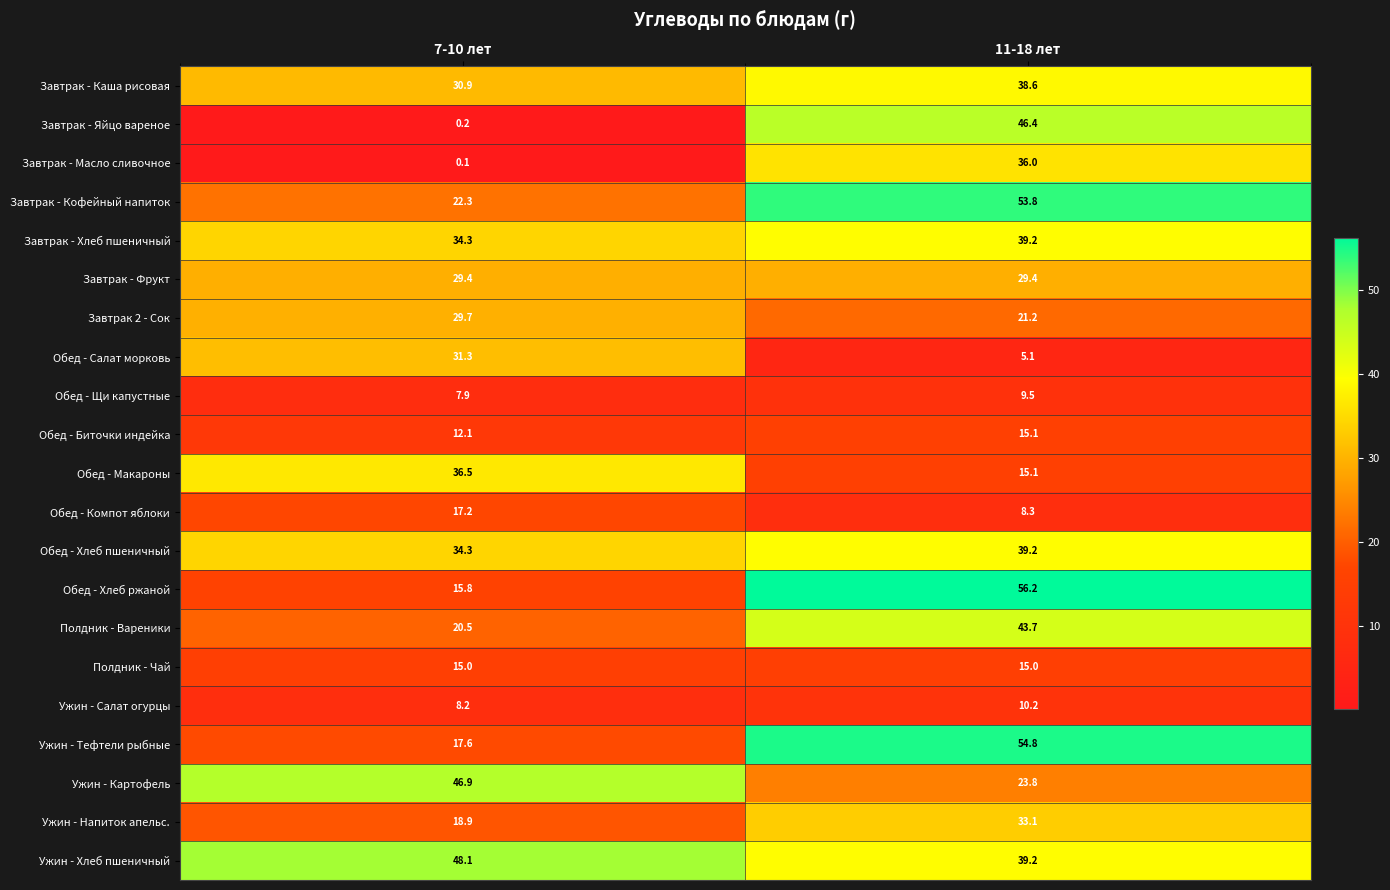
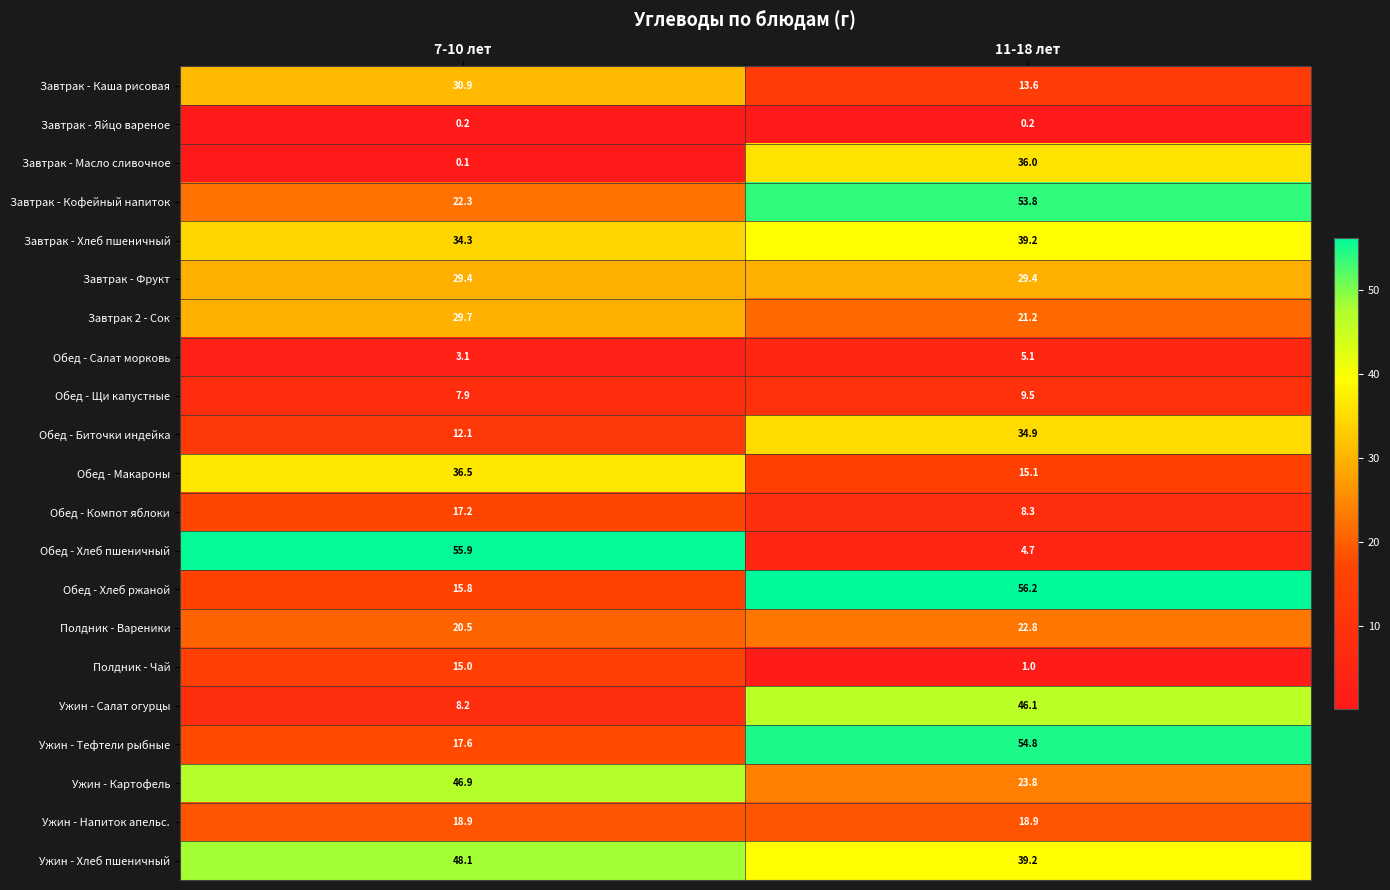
  {
    "Завтрак - Каша рисовая": {
      "7-10 лет": 30.9,
-     "11-18 лет": 38.6
+     "11-18 лет": 13.6
    },
    "Завтрак - Яйцо вареное": {
      "7-10 лет": 0.2,
-     "11-18 лет": 46.4
+     "11-18 лет": 0.2
    },
    "Завтрак - Масло сливочное": {
      "7-10 лет": 0.1,
      "11-18 лет": 36.0
    },
    "Завтрак - Кофейный напиток": {
      "7-10 лет": 22.3,
      "11-18 лет": 53.8
    },
    "Завтрак - Хлеб пшеничный": {
      "7-10 лет": 34.3,
      "11-18 лет": 39.2
    },
    "Завтрак - Фрукт": {
      "7-10 лет": 29.4,
      "11-18 лет": 29.4
    },
    "Завтрак 2 - Сок": {
      "7-10 лет": 29.7,
      "11-18 лет": 21.2
    },
    "Обед - Салат морковь": {
-     "7-10 лет": 31.3,
+     "7-10 лет": 3.1,
      "11-18 лет": 5.1
    },
    "Обед - Щи капустные": {
      "7-10 лет": 7.9,
      "11-18 лет": 9.5
    },
    "Обед - Биточки индейка": {
      "7-10 лет": 12.1,
-     "11-18 лет": 15.1
+     "11-18 лет": 34.9
    },
    "Обед - Макароны": {
      "7-10 лет": 36.5,
      "11-18 лет": 15.1
    },
    "Обед - Компот яблоки": {
      "7-10 лет": 17.2,
      "11-18 лет": 8.3
    },
    "Обед - Хлеб пшеничный": {
-     "7-10 лет": 34.3,
-     "11-18 лет": 39.2
+     "7-10 лет": 55.9,
+     "11-18 лет": 4.7
    },
    "Обед - Хлеб ржаной": {
      "7-10 лет": 15.8,
      "11-18 лет": 56.2
    },
    "Полдник - Вареники": {
      "7-10 лет": 20.5,
-     "11-18 лет": 43.7
+     "11-18 лет": 22.8
    },
    "Полдник - Чай": {
      "7-10 лет": 15.0,
-     "11-18 лет": 15.0
+     "11-18 лет": 1.0
    },
    "Ужин - Салат огурцы": {
      "7-10 лет": 8.2,
-     "11-18 лет": 10.2
+     "11-18 лет": 46.1
    },
    "Ужин - Тефтели рыбные": {
      "7-10 лет": 17.6,
      "11-18 лет": 54.8
    },
    "Ужин - Картофель": {
      "7-10 лет": 46.9,
      "11-18 лет": 23.8
    },
    "Ужин - Напиток апельс.": {
      "7-10 лет": 18.9,
-     "11-18 лет": 33.1
+     "11-18 лет": 18.9
    },
    "Ужин - Хлеб пшеничный": {
      "7-10 лет": 48.1,
      "11-18 лет": 39.2
    }
  }
